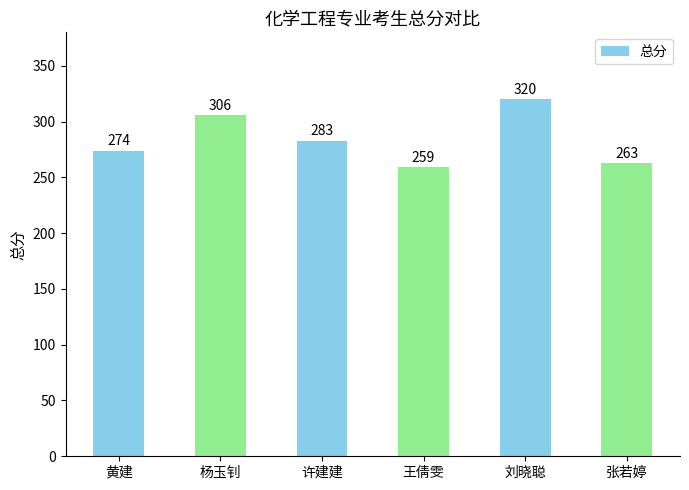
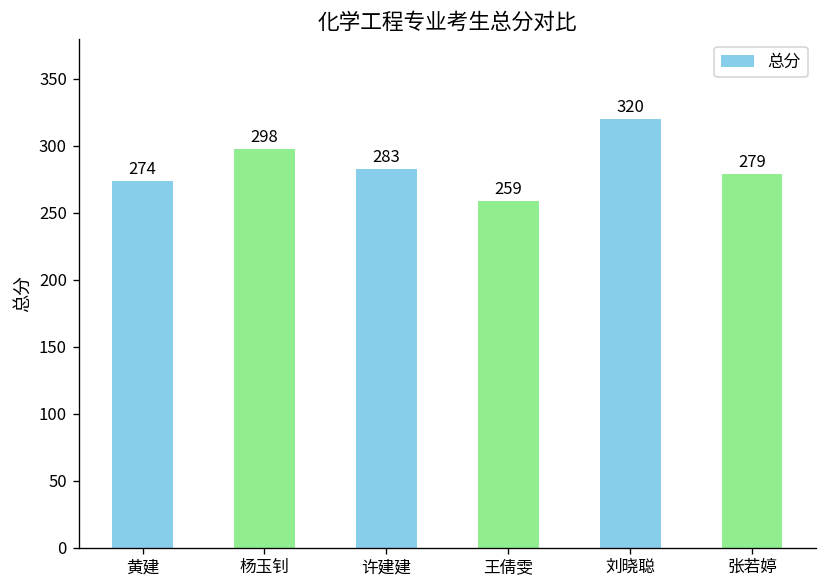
  {
    "黄建": 274,
-   "杨玉钊": 306,
+   "杨玉钊": 298,
    "许建建": 283,
    "王倩雯": 259,
    "刘晓聪": 320,
-   "张若婷": 263
+   "张若婷": 279
  }
